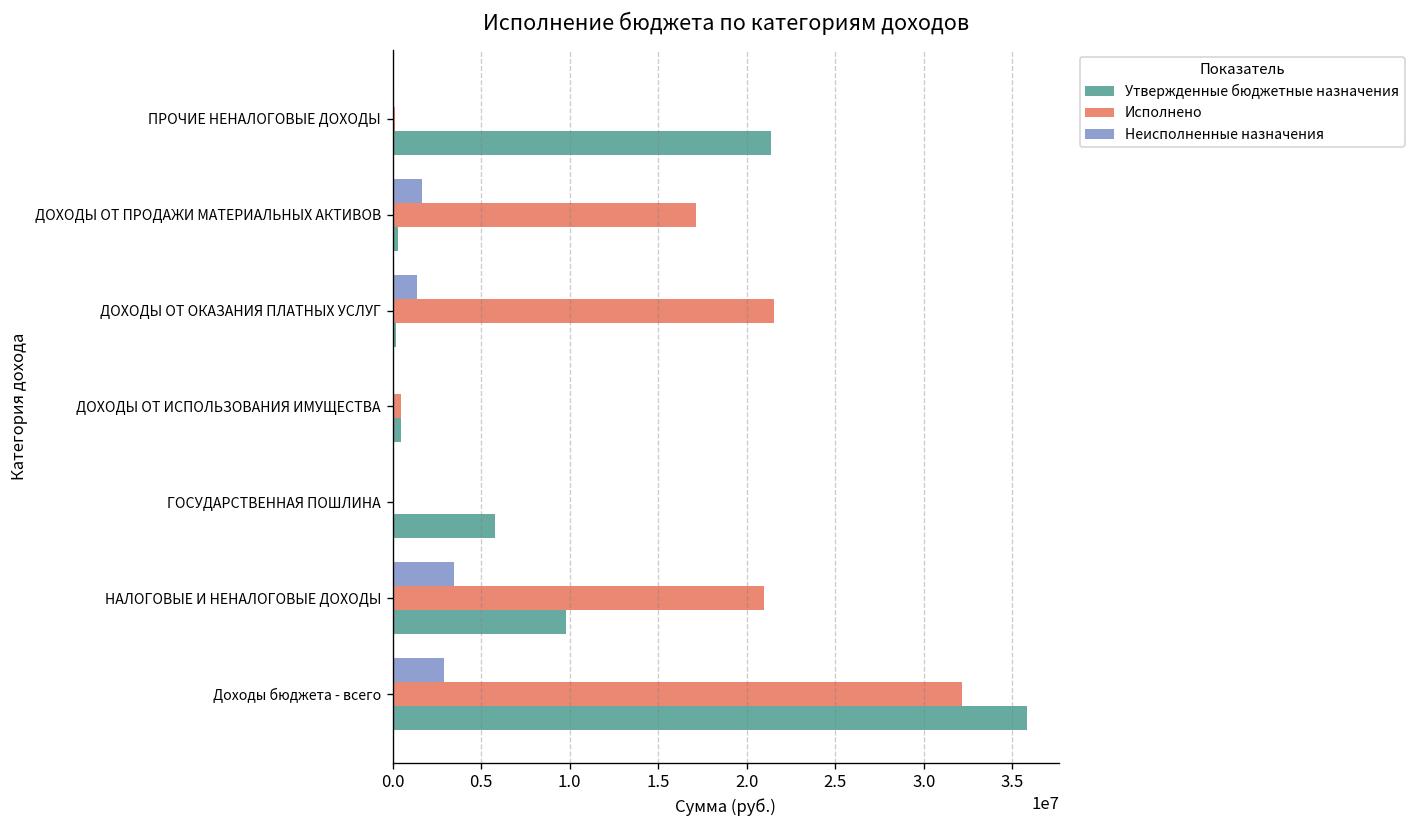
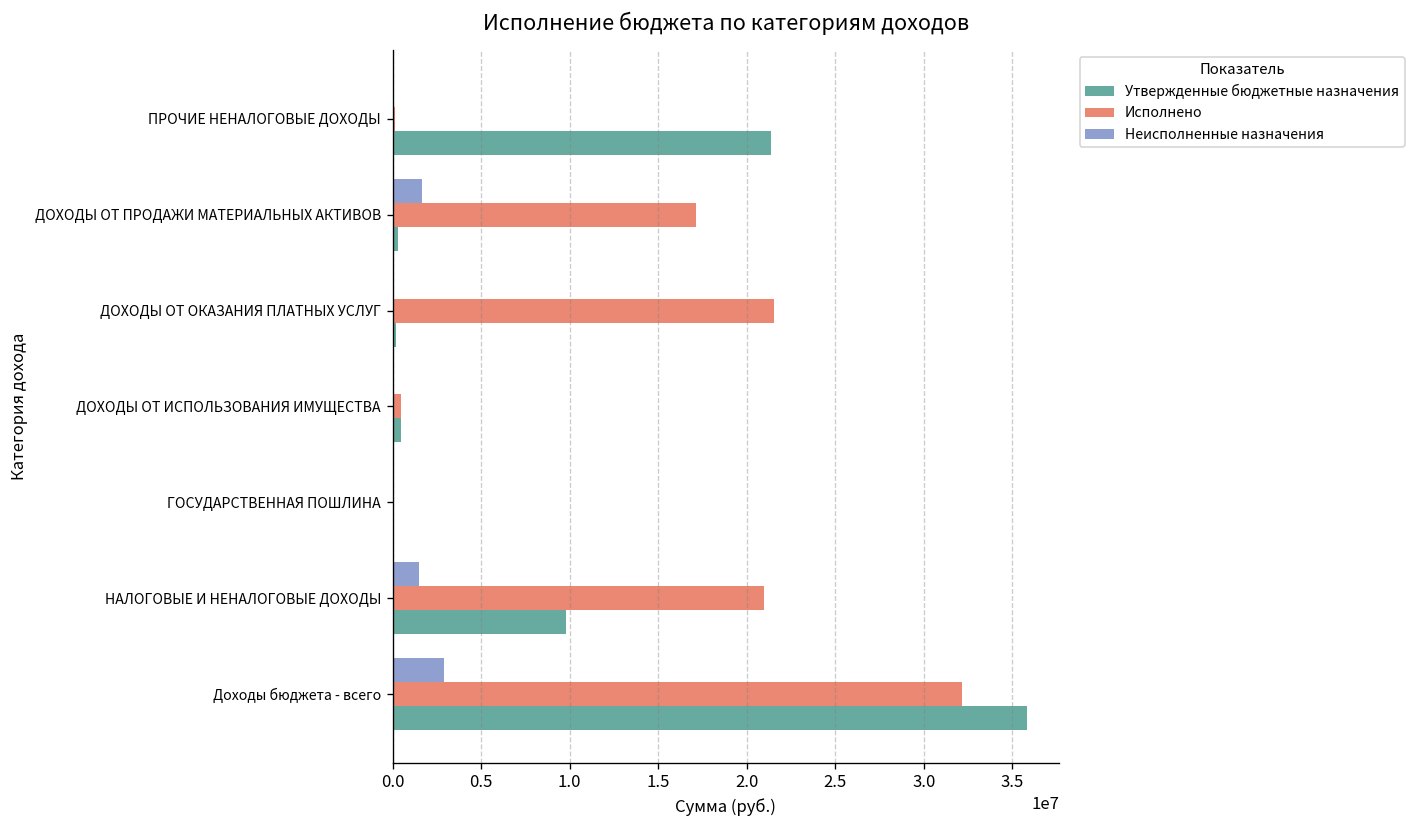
  {
    "Утвержденные бюджетные назначения": {
      "ПРОЧИЕ НЕНАЛОГОВЫЕ ДОХОДЫ": 21400000,
      "ДОХОДЫ ОТ ПРОДАЖИ МАТЕРИАЛЬНЫХ АКТИВОВ": 300000,
      "ДОХОДЫ ОТ ОКАЗАНИЯ ПЛАТНЫХ УСЛУГ": 200000,
      "ДОХОДЫ ОТ ИСПОЛЬЗОВАНИЯ ИМУЩЕСТВА": 500000,
-     "ГОСУДАРСТВЕННАЯ ПОШЛИНА": 5800000,
+     "ГОСУДАРСТВЕННАЯ ПОШЛИНА": 0,
      "НАЛОГОВЫЕ И НЕНАЛОГОВЫЕ ДОХОДЫ": 9800000,
      "Доходы бюджета - всего": 35800000
    },
    "Исполнено": {
      "ДОХОДЫ ОТ ПРОДАЖИ МАТЕРИАЛЬНЫХ АКТИВОВ": 17100000,
      "ДОХОДЫ ОТ ОКАЗАНИЯ ПЛАТНЫХ УСЛУГ": 21500000,
      "ДОХОДЫ ОТ ИСПОЛЬЗОВАНИЯ ИМУЩЕСТВА": 500000,
      "НАЛОГОВЫЕ И НЕНАЛОГОВЫЕ ДОХОДЫ": 21000000,
      "Доходы бюджета - всего": 32100000
    },
    "Неисполненные назначения": {
      "ПРОЧИЕ НЕНАЛОГОВЫЕ ДОХОДЫ": 0,
      "ДОХОДЫ ОТ ПРОДАЖИ МАТЕРИАЛЬНЫХ АКТИВОВ": 1700000,
-     "ДОХОДЫ ОТ ОКАЗАНИЯ ПЛАТНЫХ УСЛУГ": 1400000,
-     "НАЛОГОВЫЕ И НЕНАЛОГОВЫЕ ДОХОДЫ": 3500000,
+     "ДОХОДЫ ОТ ОКАЗАНИЯ ПЛАТНЫХ УСЛУГ": 0,
+     "НАЛОГОВЫЕ И НЕНАЛОГОВЫЕ ДОХОДЫ": 1500000,
      "Доходы бюджета - всего": 2900000
    }
  }
